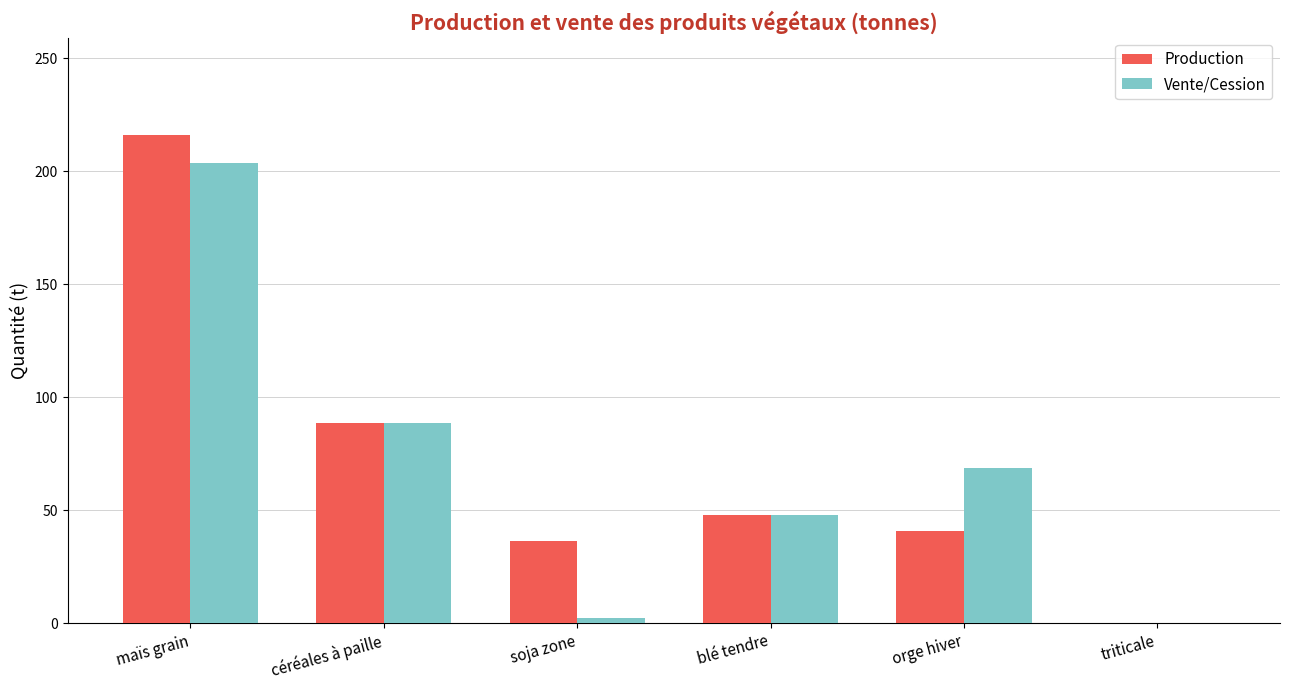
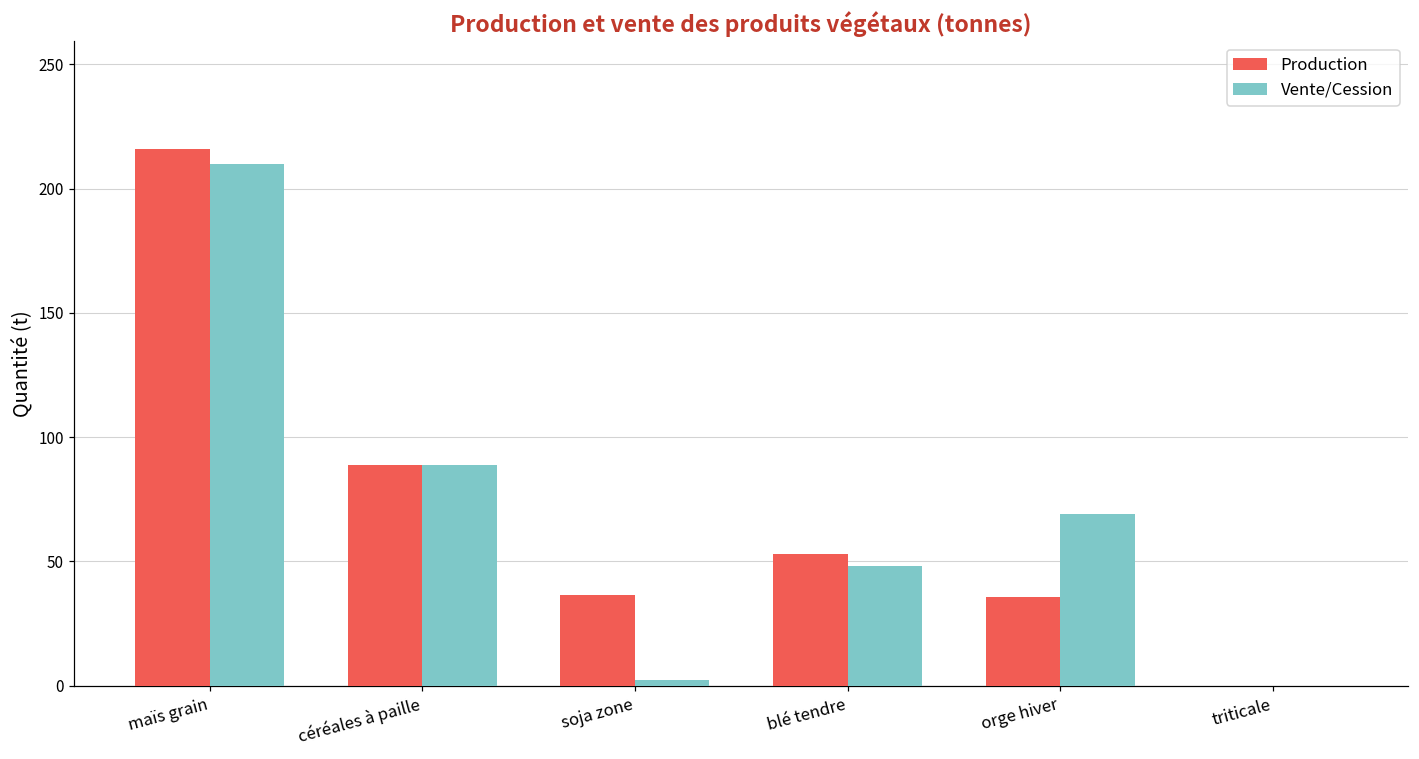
  {
    "Production": {
      "maïs grain": 216,
      "céréales à paille": 89,
      "soja zone": 37,
-     "blé tendre": 48,
-     "orge hiver": 41,
+     "blé tendre": 53,
+     "orge hiver": 36,
      "triticale": 0
    },
    "Vente/Cession": {
-     "maïs grain": 204,
+     "maïs grain": 210,
      "céréales à paille": 89,
      "soja zone": 2,
      "blé tendre": 48,
      "orge hiver": 69,
      "triticale": 0
    }
  }
